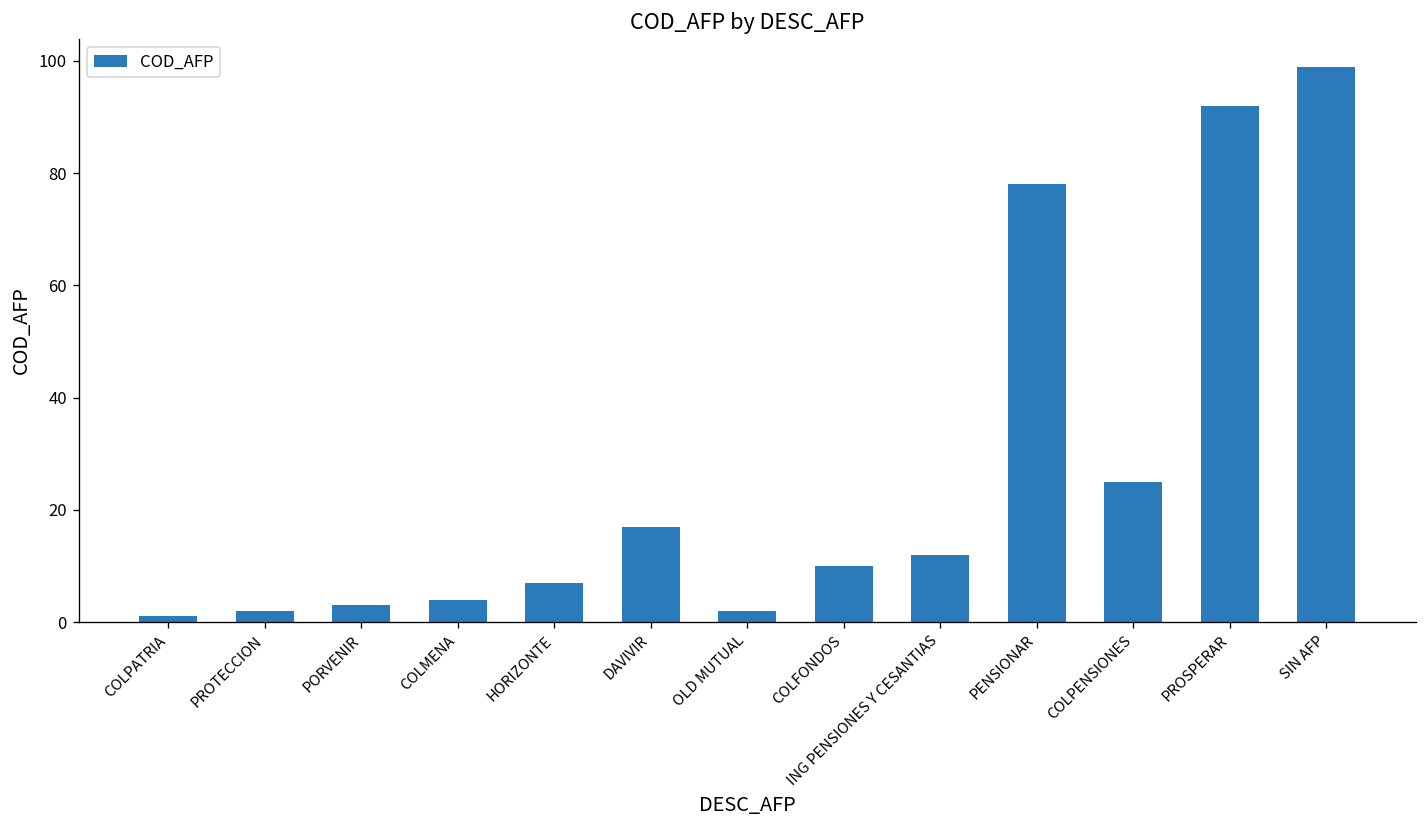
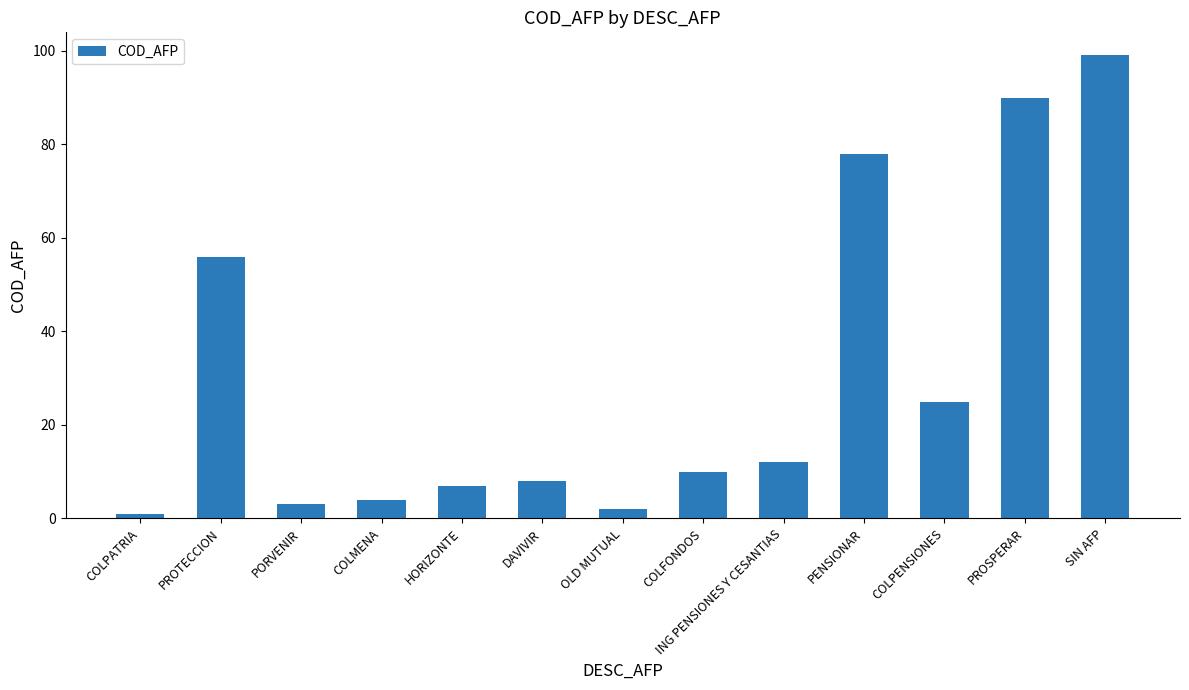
  {
    "COLPATRIA": 1,
-   "PROTECCION": 2,
+   "PROTECCION": 56,
    "PORVENIR": 3,
    "COLMENA": 4,
    "HORIZONTE": 7,
-   "DAVIVIR": 17,
+   "DAVIVIR": 8,
    "OLD MUTUAL": 2,
    "COLFONDOS": 10,
    "ING PENSIONES Y CESANTIAS": 12,
    "PENSIONAR": 78,
    "COLPENSIONES": 25,
-   "PROSPERAR": 92,
+   "PROSPERAR": 90,
    "SIN AFP": 99
  }
